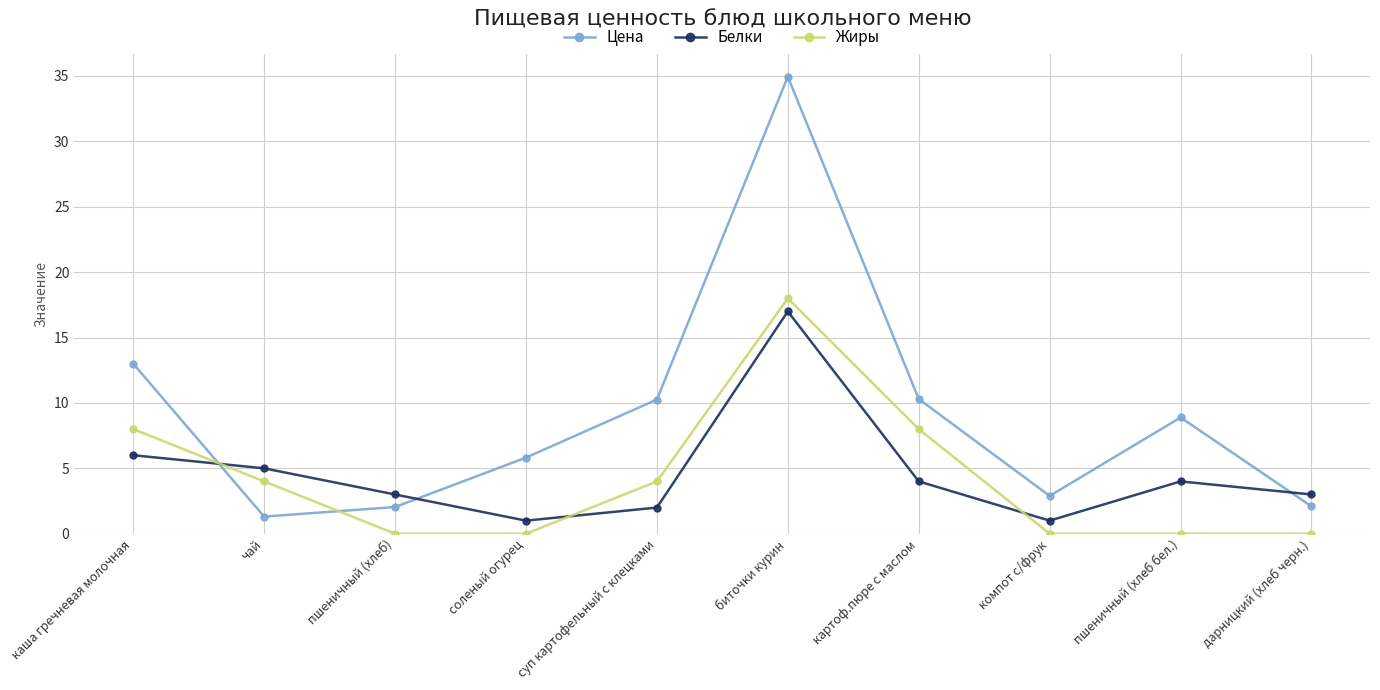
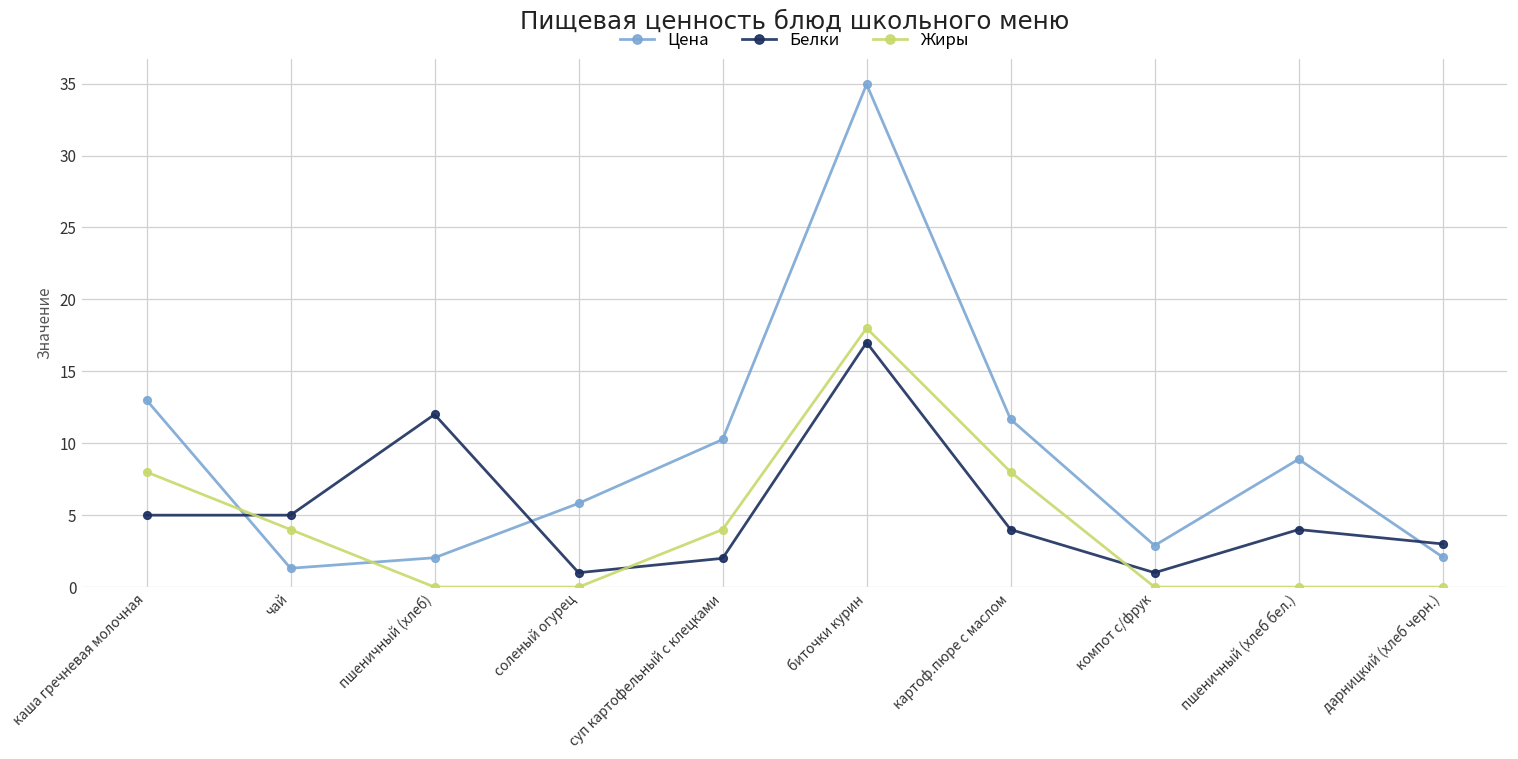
  {
    "Цена": {
      "каша гречневая молочная": 13.0,
      "чай": 1.3,
      "пшеничный (хлеб)": 2.0,
      "соленый огурец": 5.8,
      "суп картофельный с клецками": 10.3,
      "биточки курин": 35.0,
-     "картоф.пюре с маслом": 10.3,
+     "картоф.пюре с маслом": 11.7,
      "компот с/фрук": 2.9,
      "пшеничный (хлеб бел.)": 8.9,
      "дарницкий (хлеб черн.)": 2.1
    },
    "Белки": {
-     "каша гречневая молочная": 6,
+     "каша гречневая молочная": 5,
      "чай": 5,
-     "пшеничный (хлеб)": 3,
+     "пшеничный (хлеб)": 12,
      "соленый огурец": 1,
      "суп картофельный с клецками": 2,
      "биточки курин": 17,
      "картоф.пюре с маслом": 4,
      "компот с/фрук": 1,
      "пшеничный (хлеб бел.)": 4,
      "дарницкий (хлеб черн.)": 3
    },
    "Жиры": {
      "каша гречневая молочная": 8.0,
      "чай": 4.0,
      "пшеничный (хлеб)": 0.0,
      "соленый огурец": 0.0,
      "суп картофельный с клецками": 4.0,
      "биточки курин": 18.0,
      "картоф.пюре с маслом": 8.0,
      "компот с/фрук": 0.0,
      "пшеничный (хлеб бел.)": 0.0,
      "дарницкий (хлеб черн.)": 0.0
    }
  }
